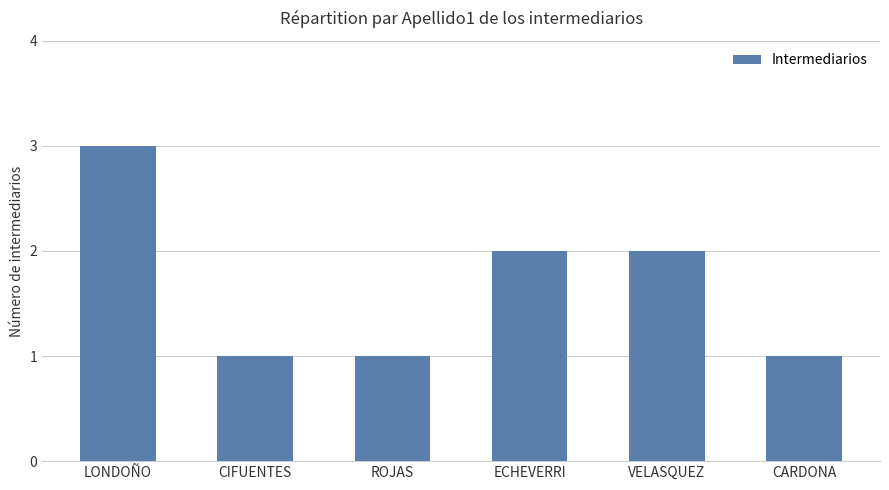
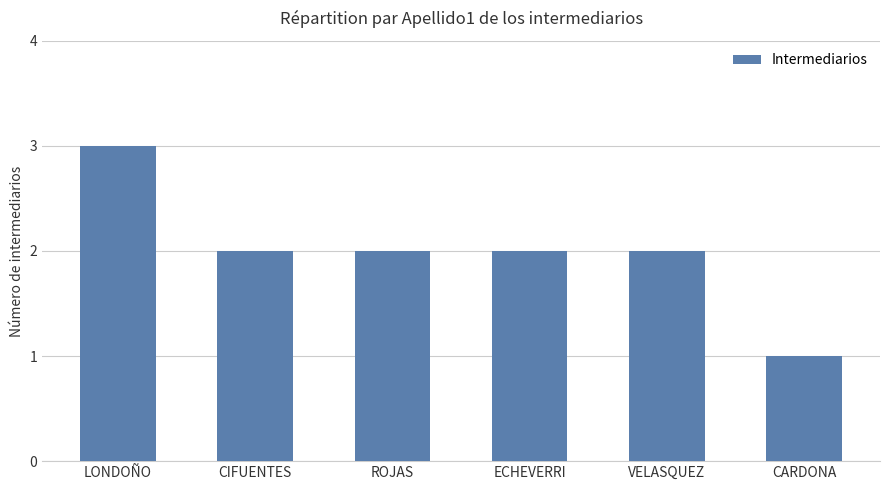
  {
    "LONDOÑO": 3,
-   "CIFUENTES": 1,
-   "ROJAS": 1,
+   "CIFUENTES": 2,
+   "ROJAS": 2,
    "ECHEVERRI": 2,
    "VELASQUEZ": 2,
    "CARDONA": 1
  }
